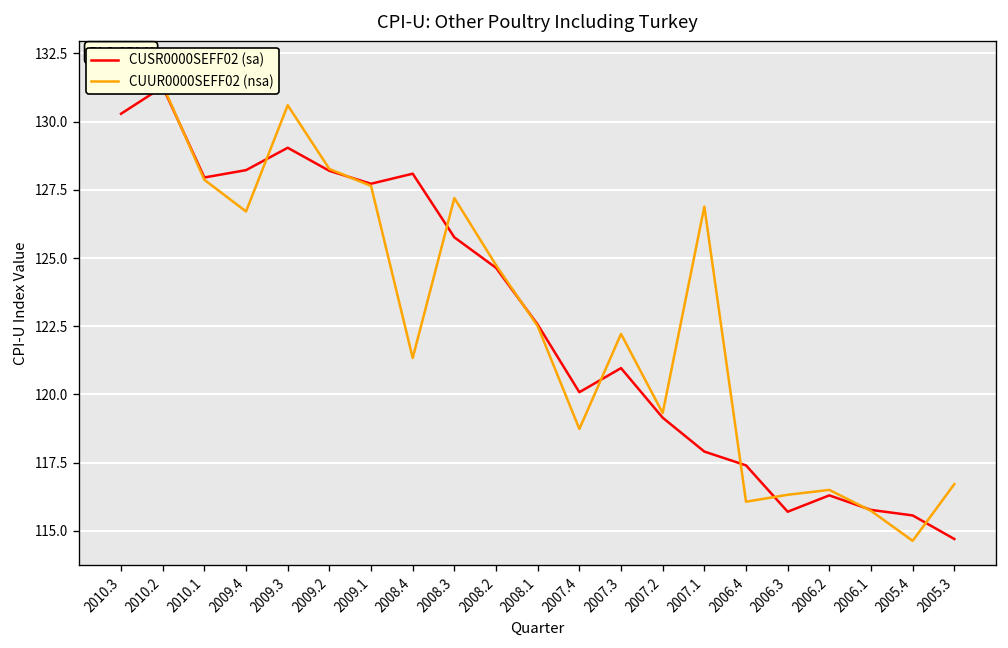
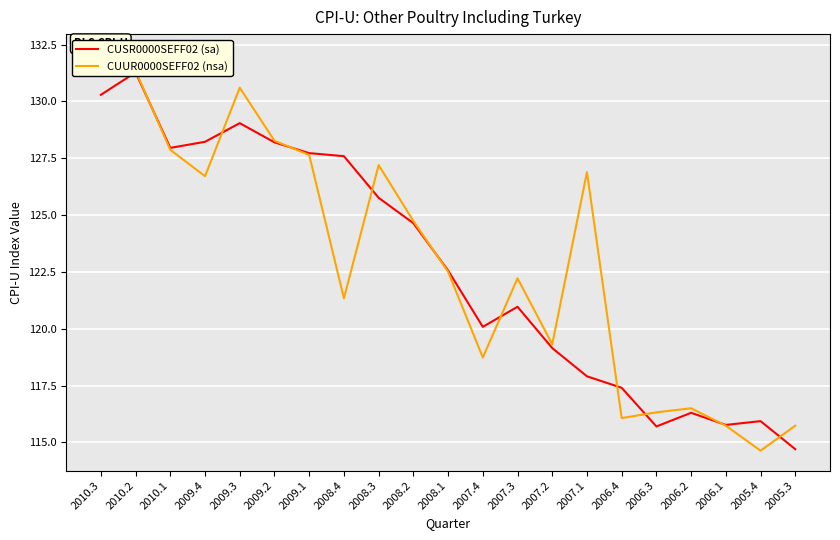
  {
    "CUSR0000SEFF02 (sa)": {
      "2010.3": 130.3,
      "2009.4": 128.2,
      "2009.3": 129.0,
-     "2008.4": 128.1,
+     "2008.4": 127.6,
      "2008.3": 125.8,
      "2007.4": 120.1,
      "2007.3": 121.0,
      "2007.2": 119.1,
      "2007.1": 117.9,
      "2006.4": 117.4,
      "2006.3": 115.7,
      "2006.2": 116.3,
-     "2005.4": 115.6,
+     "2005.4": 115.9,
      "2005.3": 114.7
    },
    "CUUR0000SEFF02 (nsa)": {
      "2009.4": 126.7,
      "2009.3": 130.6,
      "2008.4": 121.3,
      "2008.3": 127.2,
      "2007.4": 118.7,
      "2007.3": 122.2,
      "2007.2": 119.3,
      "2007.1": 126.9,
      "2006.4": 116.1,
      "2006.3": 116.3,
      "2006.2": 116.5,
      "2005.4": 114.6,
-     "2005.3": 116.7
+     "2005.3": 115.7
    }
  }
